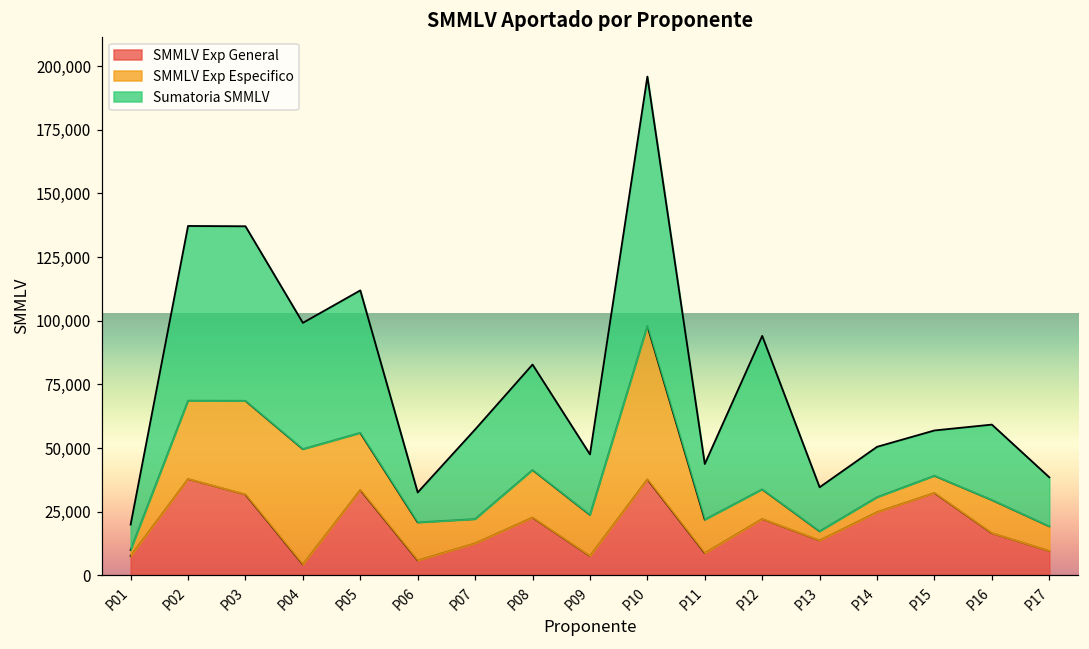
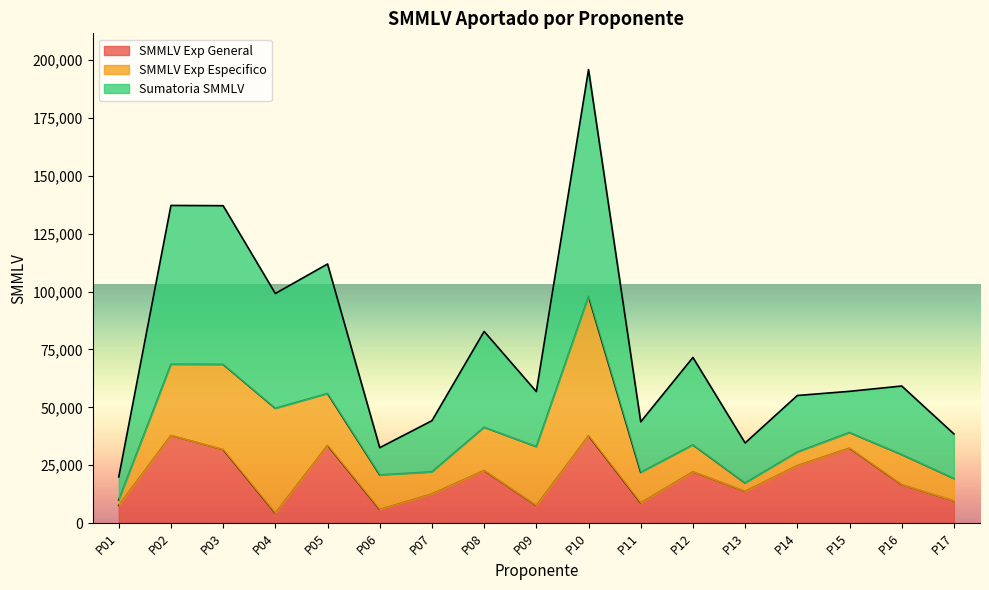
  {
    "SMMLV Exp General": {
      "P01": "8,000",
      "P02": "38,000",
      "P03": "32,000",
      "P04": "4,000",
      "P05": "34,000",
      "P06": "6,000",
      "P07": "13,000",
      "P08": "23,000",
      "P09": "8,000",
      "P10": "38,000",
      "P11": "9,000",
      "P12": "22,000",
      "P13": "14,000",
      "P14": "25,000",
      "P15": "32,000",
      "P16": "17,000",
      "P17": "10,000"
    },
    "SMMLV Exp Especifico": {
      "P01": "2,000",
      "P02": "31,000",
      "P03": "37,000",
      "P04": "45,000",
      "P05": "22,000",
      "P06": "15,000",
      "P07": "10,000",
      "P08": "19,000",
-     "P09": "16,000",
+     "P09": "25,000",
      "P10": "60,000",
      "P11": "13,000",
      "P12": "12,000",
      "P13": "4,000",
      "P14": "6,000",
      "P15": "7,000",
      "P16": "13,000",
      "P17": "10,000"
    },
    "Sumatoria SMMLV": {
      "P01": "10,000",
      "P02": "69,000",
      "P03": "69,000",
      "P04": "50,000",
      "P05": "56,000",
      "P06": "12,000",
-     "P07": "35,000",
+     "P07": "22,000",
      "P08": "41,000",
      "P09": "24,000",
      "P10": "98,000",
      "P11": "22,000",
-     "P12": "60,000",
+     "P12": "38,000",
      "P13": "17,000",
-     "P14": "20,000",
+     "P14": "24,000",
      "P15": "18,000",
      "P16": "30,000",
      "P17": "19,000"
    }
  }
